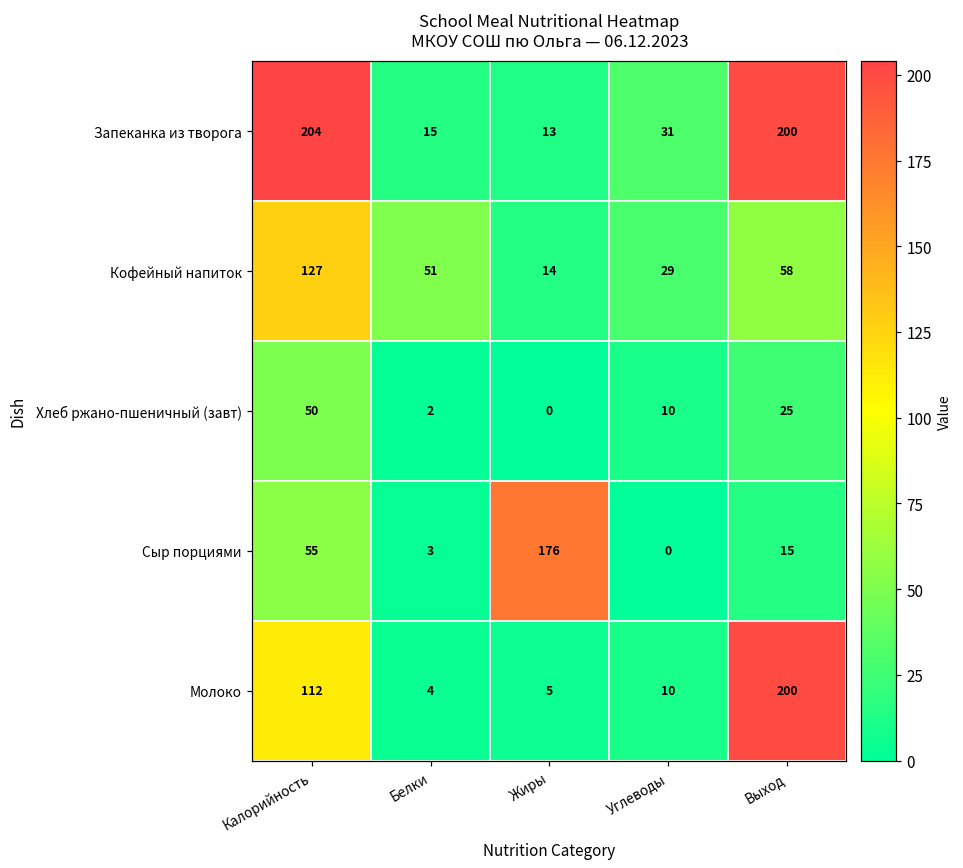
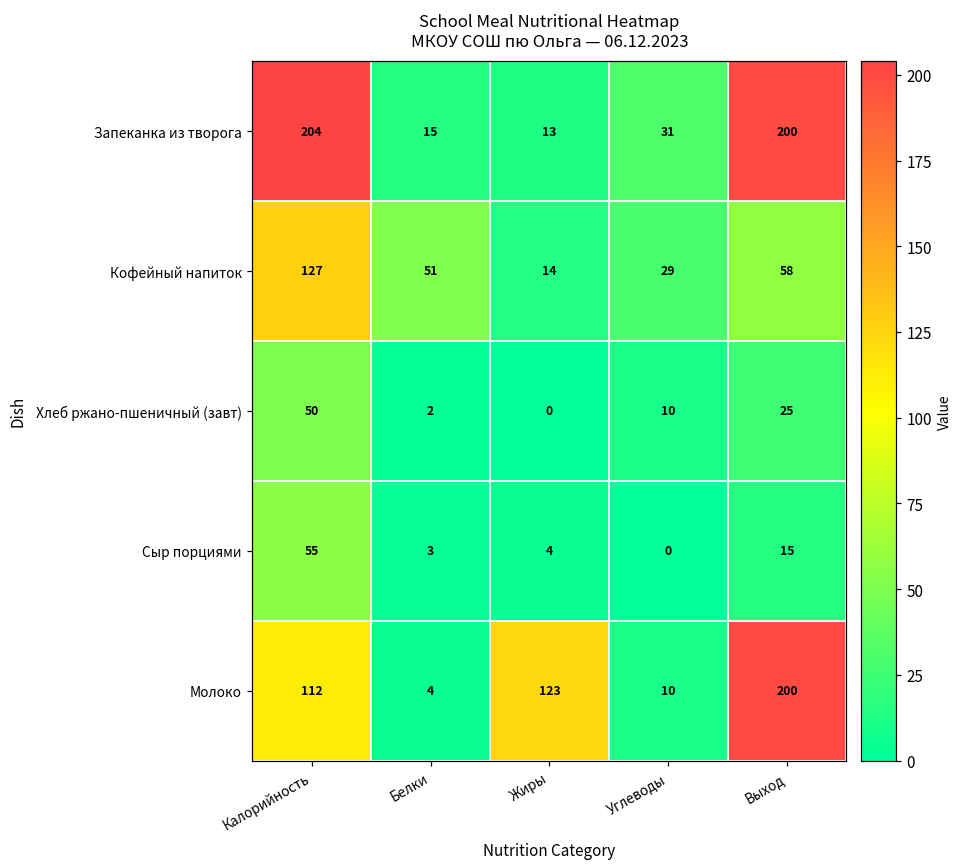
  {
    "Запеканка из творога": {
      "Калорийность": 204,
      "Белки": 15,
      "Жиры": 13,
      "Углеводы": 31,
      "Выход": 200
    },
    "Кофейный напиток": {
      "Калорийность": 127,
      "Белки": 51,
      "Жиры": 14,
      "Углеводы": 29,
      "Выход": 58
    },
    "Хлеб ржано-пшеничный (завт)": {
      "Калорийность": 50,
      "Белки": 2,
      "Жиры": 0,
      "Углеводы": 10,
      "Выход": 25
    },
    "Сыр порциями": {
      "Калорийность": 55,
      "Белки": 3,
-     "Жиры": 176,
+     "Жиры": 4,
      "Углеводы": 0,
      "Выход": 15
    },
    "Молоко": {
      "Калорийность": 112,
      "Белки": 4,
-     "Жиры": 5,
+     "Жиры": 123,
      "Углеводы": 10,
      "Выход": 200
    }
  }
